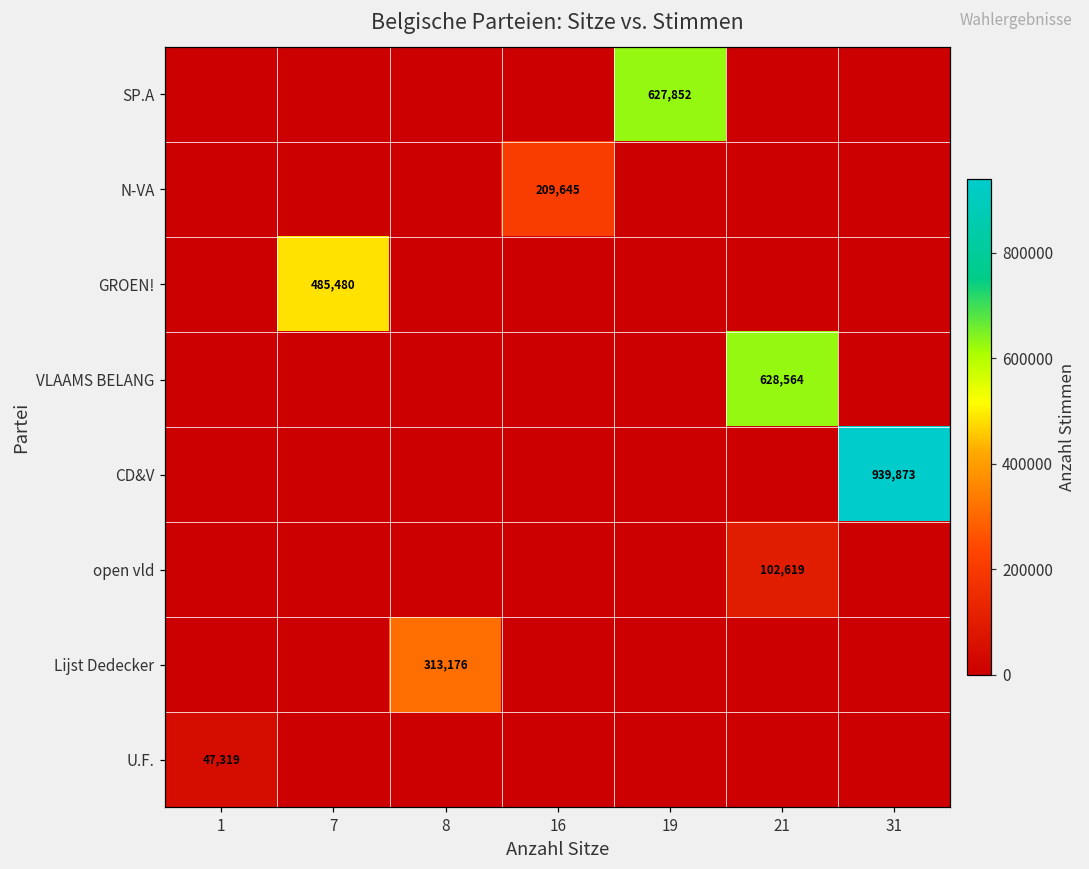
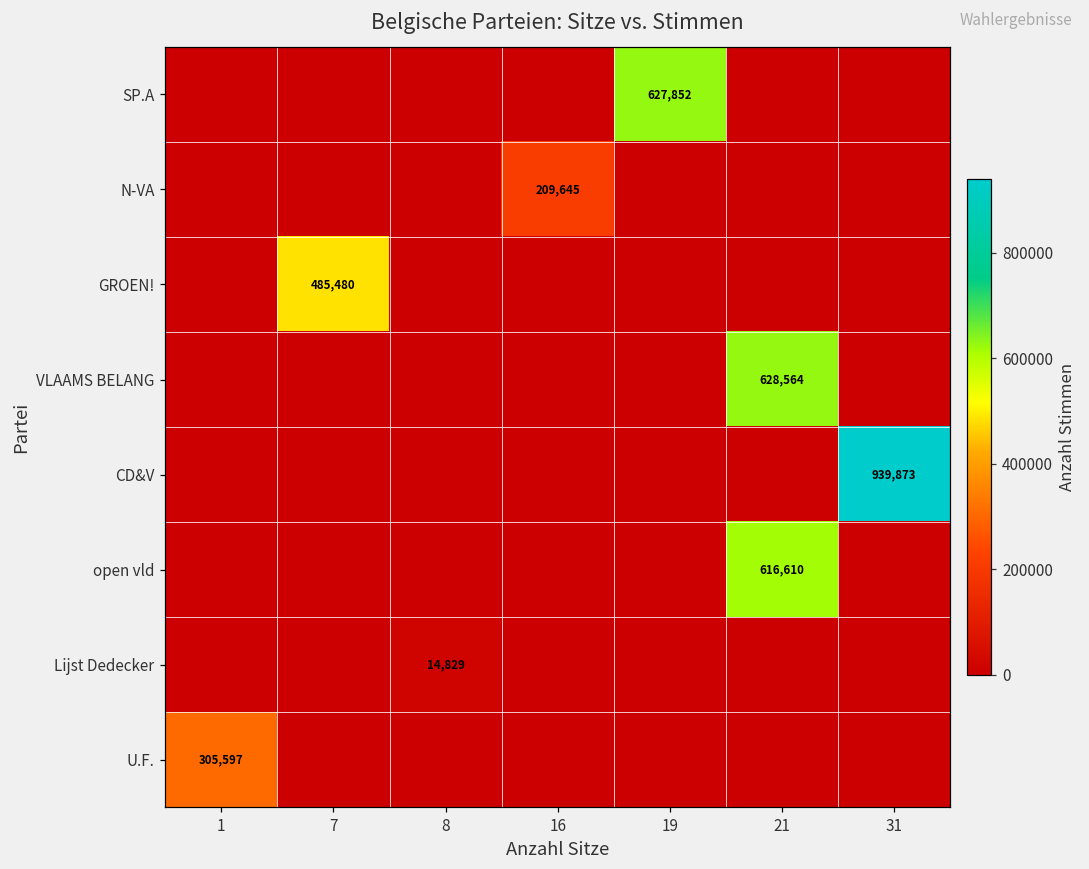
  {
    "SP.A": {
      "19": "627,852"
    },
    "N-VA": {
      "16": "209,645"
    },
    "GROEN!": {
      "7": "485,480"
    },
    "VLAAMS BELANG": {
      "21": "628,564"
    },
    "CD&V": {
      "31": "939,873"
    },
    "open vld": {
-     "21": "102,619"
+     "21": "616,610"
    },
    "Lijst Dedecker": {
-     "8": "313,176"
+     "8": "14,829"
    },
    "U.F.": {
-     "1": "47,319"
+     "1": "305,597"
    }
  }
